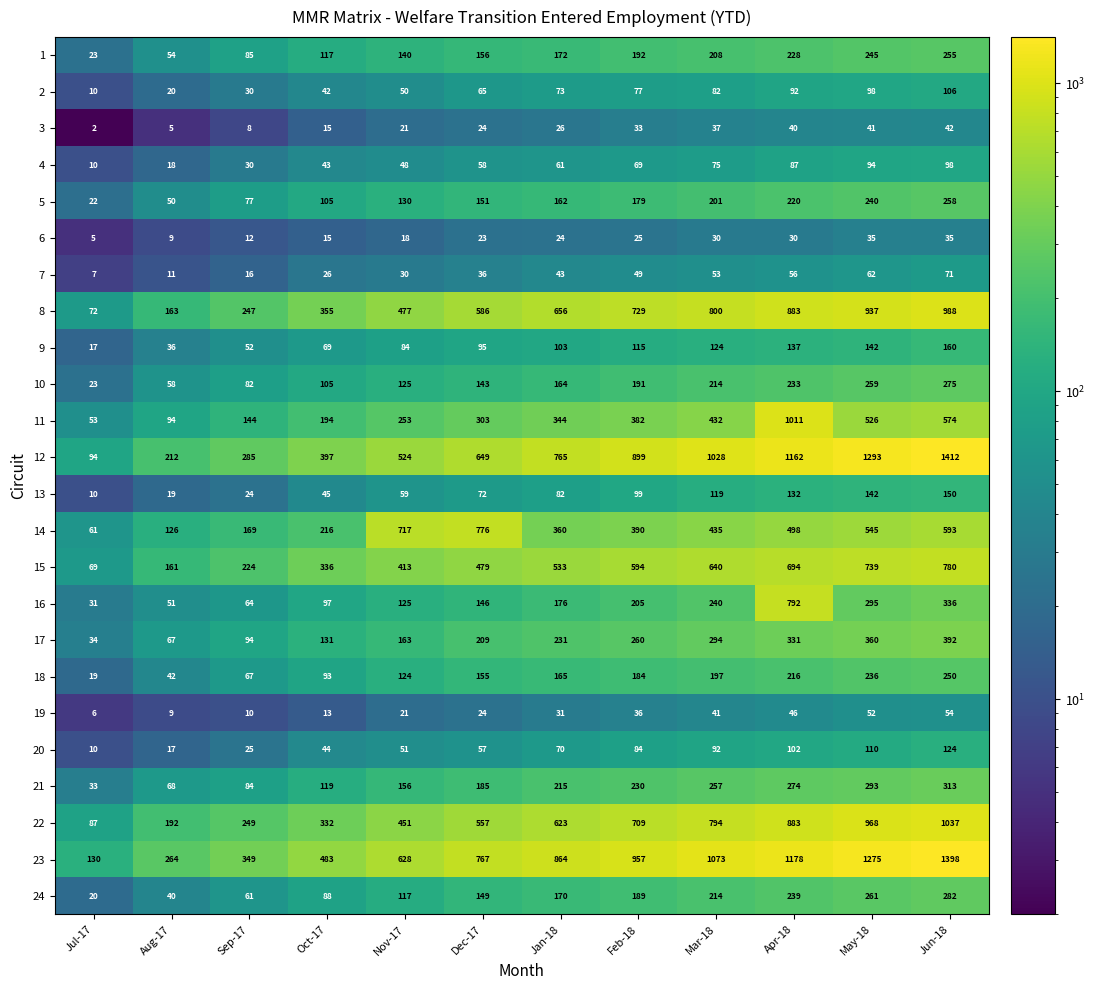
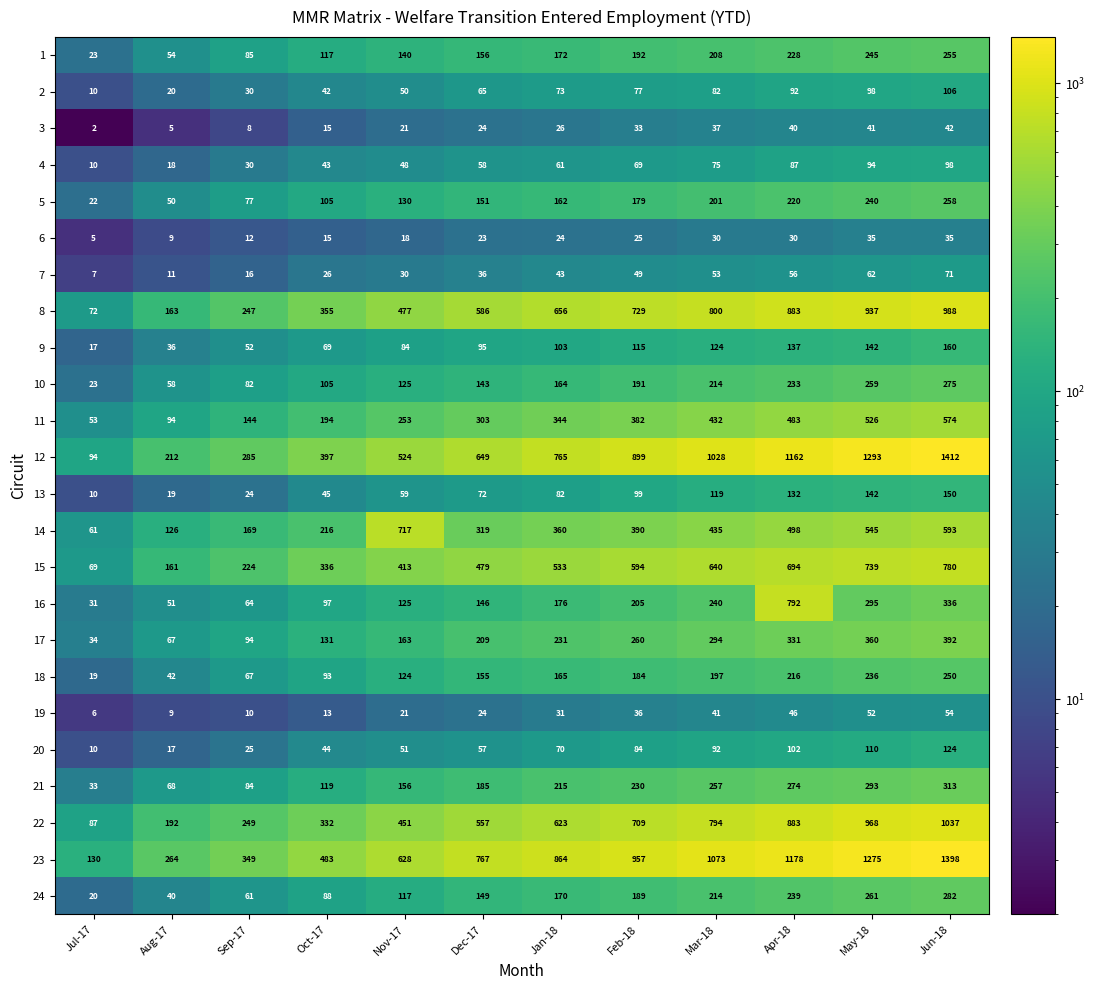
  {
    "11": {
      "Jul-17": 53,
      "Aug-17": 94,
      "Sep-17": 144,
      "Oct-17": 194,
      "Nov-17": 253,
      "Dec-17": 303,
      "Jan-18": 344,
      "Feb-18": 382,
      "Mar-18": 432,
-     "Apr-18": 1011,
+     "Apr-18": 483,
      "May-18": 526,
      "Jun-18": 574
    },
    "14": {
      "Jul-17": 61,
      "Aug-17": 126,
      "Sep-17": 169,
      "Oct-17": 216,
      "Nov-17": 717,
-     "Dec-17": 776,
+     "Dec-17": 319,
      "Jan-18": 360,
      "Feb-18": 390,
      "Mar-18": 435,
      "Apr-18": 498,
      "May-18": 545,
      "Jun-18": 593
    }
  }
